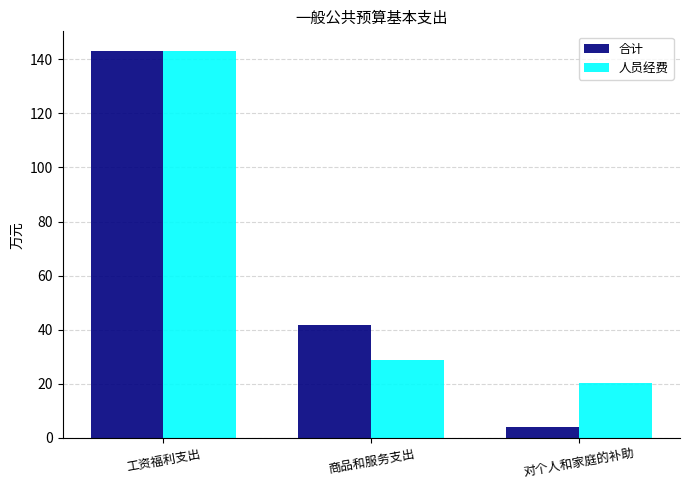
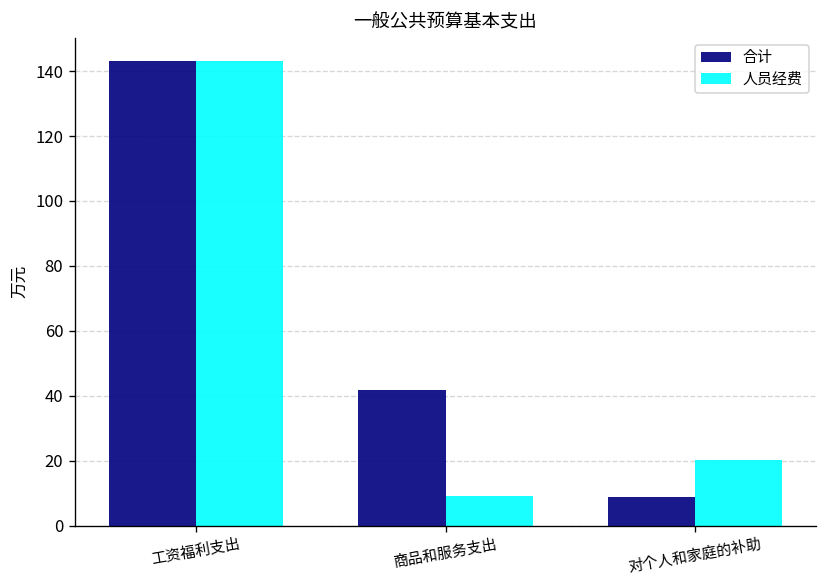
  {
    "合计": {
      "工资福利支出": 143,
      "商品和服务支出": 42,
-     "对个人和家庭的补助": 4
+     "对个人和家庭的补助": 9
    },
    "人员经费": {
      "工资福利支出": 143,
-     "商品和服务支出": 29,
+     "商品和服务支出": 9,
      "对个人和家庭的补助": 20
    }
  }
